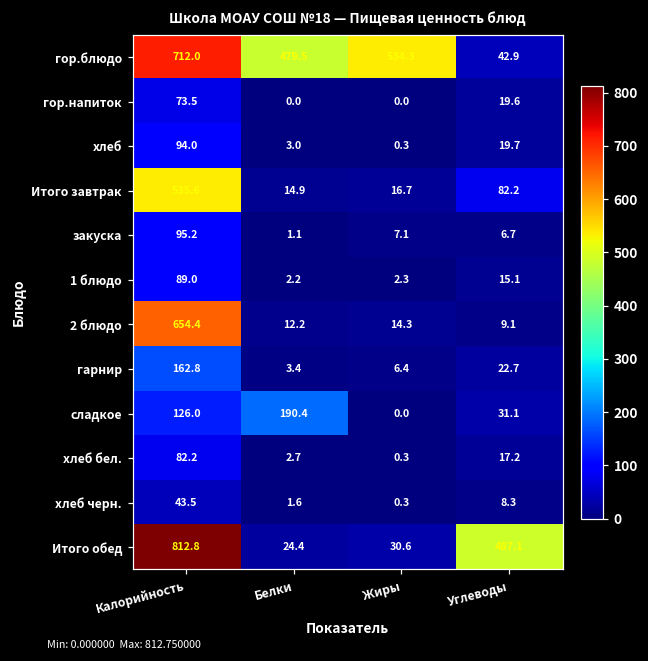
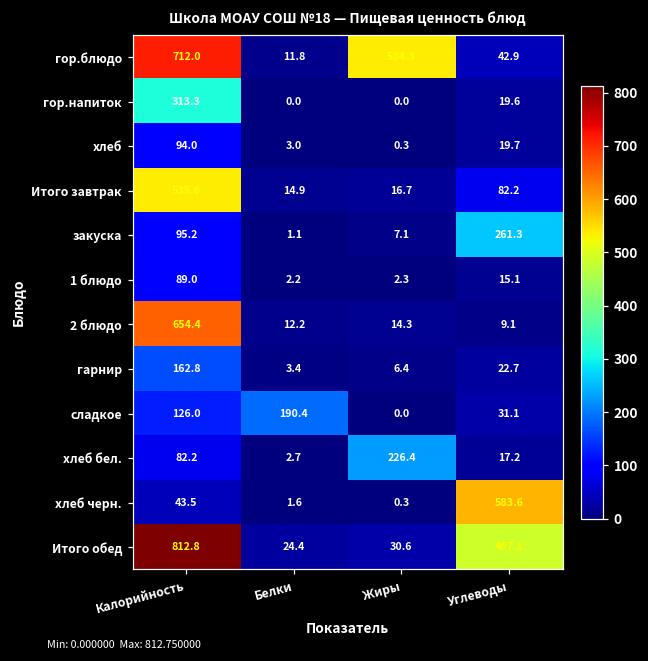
  {
    "гор.блюдо": {
      "Калорийность": 712.0,
-     "Белки": 479.5,
+     "Белки": 11.8,
      "Углеводы": 42.9
    },
    "гор.напиток": {
-     "Калорийность": 73.5,
+     "Калорийность": 313.3,
      "Белки": 0.0,
      "Жиры": 0.0,
      "Углеводы": 19.6
    },
    "хлеб": {
      "Калорийность": 94.0,
      "Белки": 3.0,
      "Жиры": 0.3,
      "Углеводы": 19.7
    },
    "Итого завтрак": {
      "Белки": 14.9,
      "Жиры": 16.7,
      "Углеводы": 82.2
    },
    "закуска": {
      "Калорийность": 95.2,
      "Белки": 1.1,
      "Жиры": 7.1,
-     "Углеводы": 6.7
+     "Углеводы": 261.3
    },
    "1 блюдо": {
      "Калорийность": 89.0,
      "Белки": 2.2,
      "Жиры": 2.3,
      "Углеводы": 15.1
    },
    "2 блюдо": {
      "Калорийность": 654.4,
      "Белки": 12.2,
      "Жиры": 14.3,
      "Углеводы": 9.1
    },
    "гарнир": {
      "Калорийность": 162.8,
      "Белки": 3.4,
      "Жиры": 6.4,
      "Углеводы": 22.7
    },
    "сладкое": {
      "Калорийность": 126.0,
      "Белки": 190.4,
      "Жиры": 0.0,
      "Углеводы": 31.1
    },
    "хлеб бел.": {
      "Калорийность": 82.2,
      "Белки": 2.7,
-     "Жиры": 0.3,
+     "Жиры": 226.4,
      "Углеводы": 17.2
    },
    "хлеб черн.": {
      "Калорийность": 43.5,
      "Белки": 1.6,
      "Жиры": 0.3,
-     "Углеводы": 8.3
+     "Углеводы": 583.6
    },
    "Итого обед": {
      "Калорийность": 812.8,
      "Белки": 24.4,
      "Жиры": 30.6,
      "Углеводы": 487.1
    }
  }
